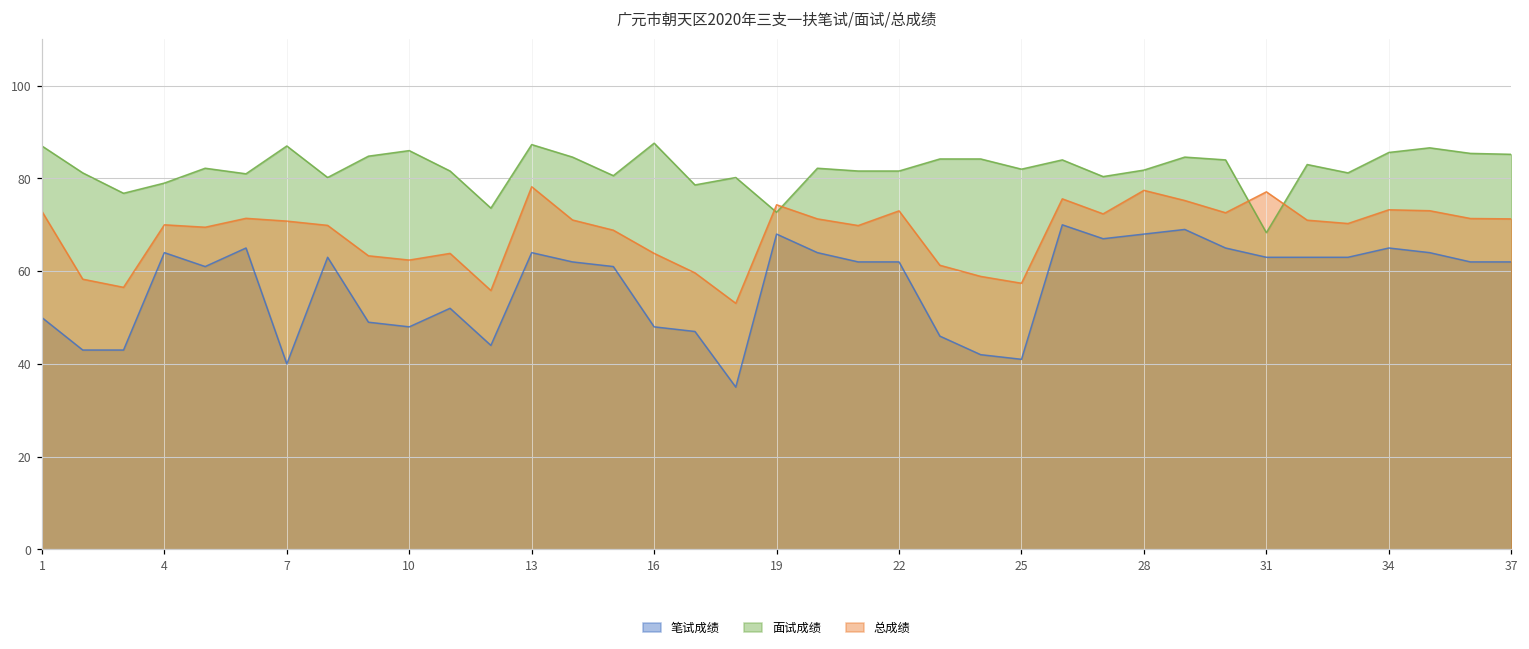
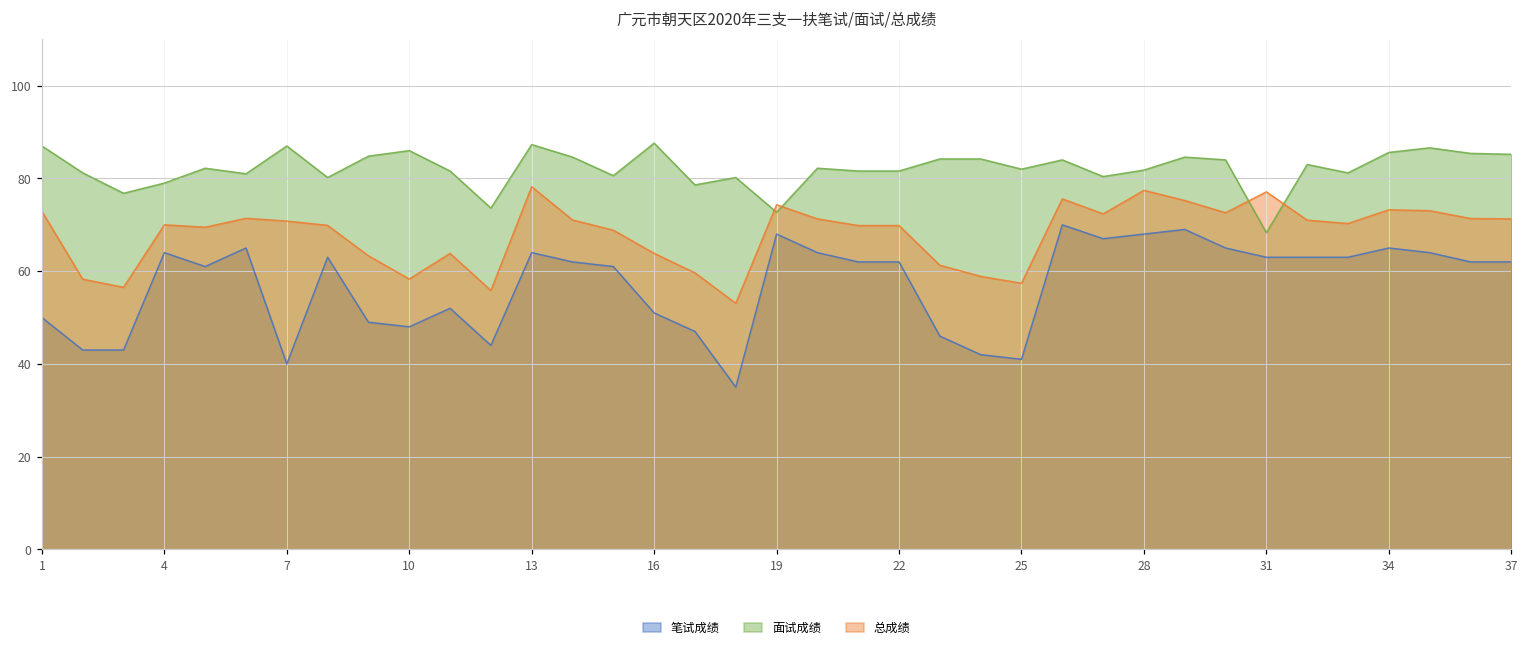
  {
    "笔试成绩": {
      "1": 50,
      "4": 64,
      "7": 40,
      "10": 48,
      "13": 64,
-     "16": 48,
+     "16": 51,
      "19": 68,
      "22": 62,
      "25": 41,
      "28": 68,
      "31": 63,
      "34": 65,
      "37": 62
    },
    "面试成绩": {
      "1": 87,
      "4": 79,
      "7": 87,
      "10": 86,
      "13": 87,
      "16": 88,
      "19": 73,
      "22": 82,
      "25": 82,
      "28": 82,
      "31": 68,
      "34": 86,
      "37": 85
    },
    "总成绩": {
      "1": 73,
      "4": 70,
      "7": 71,
-     "10": 62,
+     "10": 58,
      "13": 78,
      "16": 64,
      "19": 74,
-     "22": 73,
+     "22": 70,
      "25": 57,
      "28": 77,
      "31": 77,
      "34": 73,
      "37": 71
    }
  }
